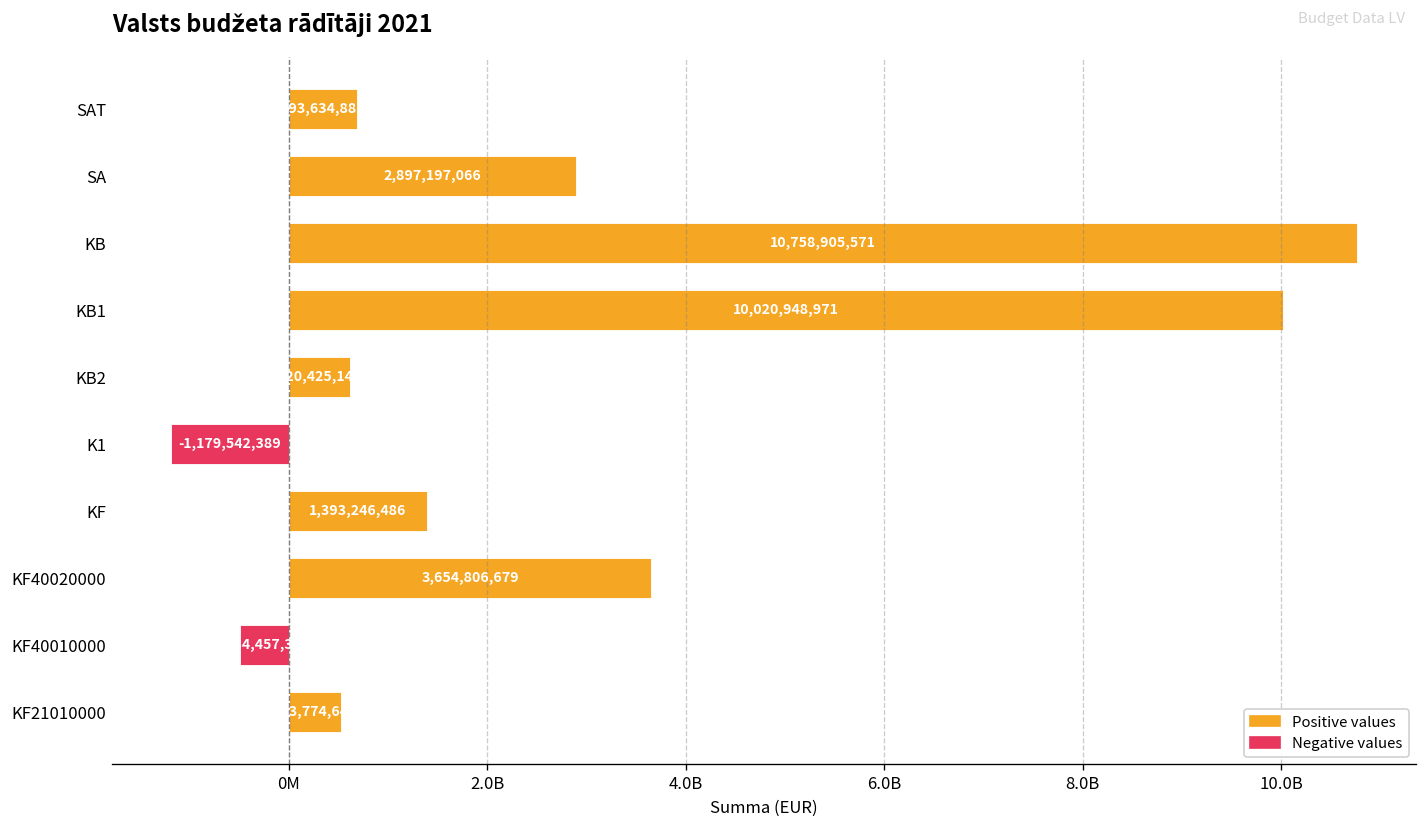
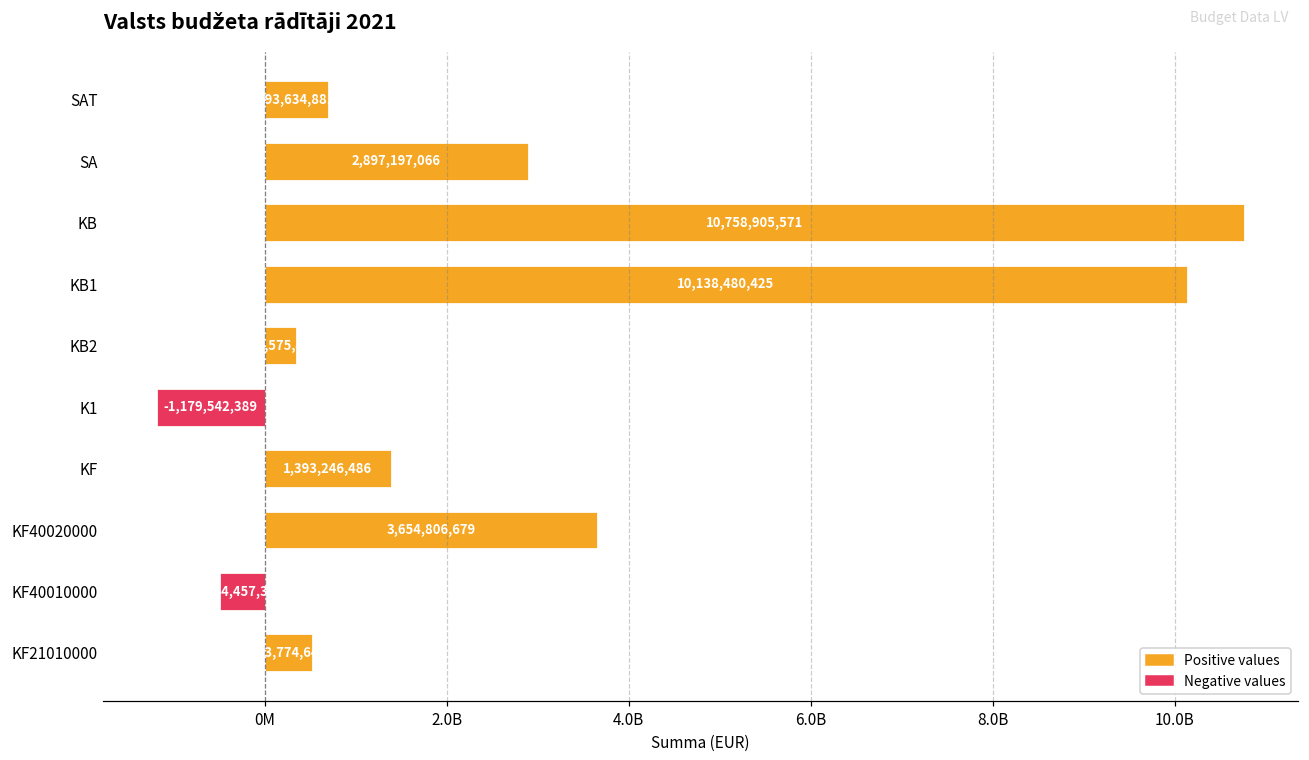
  {
    "SAT": "693,634,881",
    "SA": "2,897,197,066",
    "KB": "10,758,905,571",
-   "KB1": "10,020,948,971",
-   "KB2": "600000000",
+   "KB1": "10,138,480,425",
+   "KB2": "300000000",
    "K1": "-1,179,542,389",
    "KF": "1,393,246,486",
    "KF40020000": "3,654,806,679",
    "KF21010000": "523,774,644"
  }
